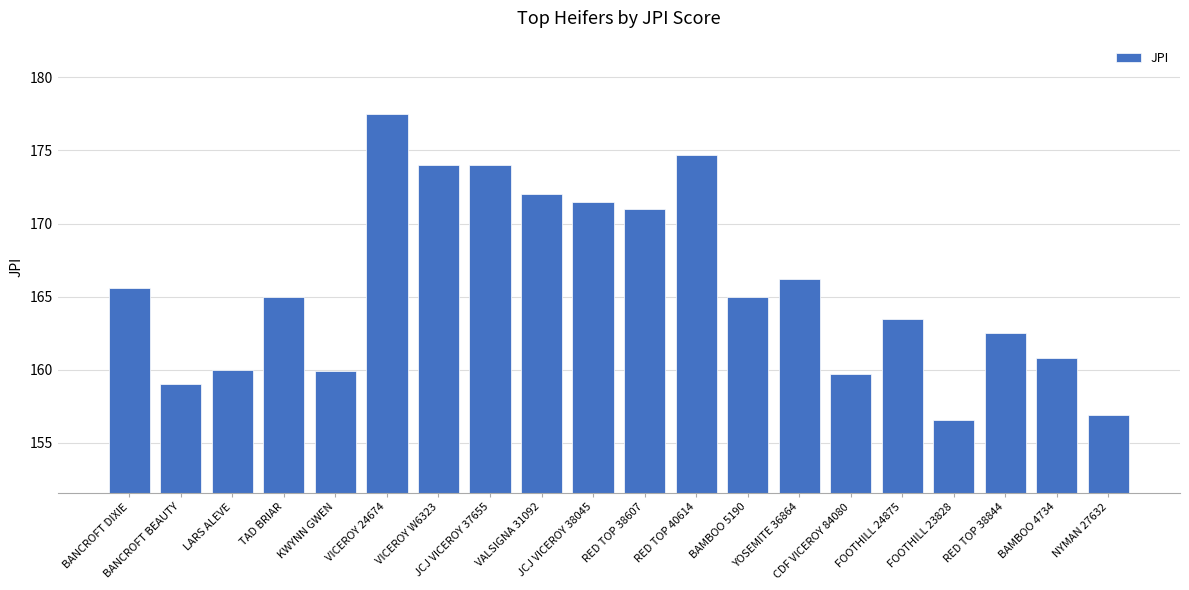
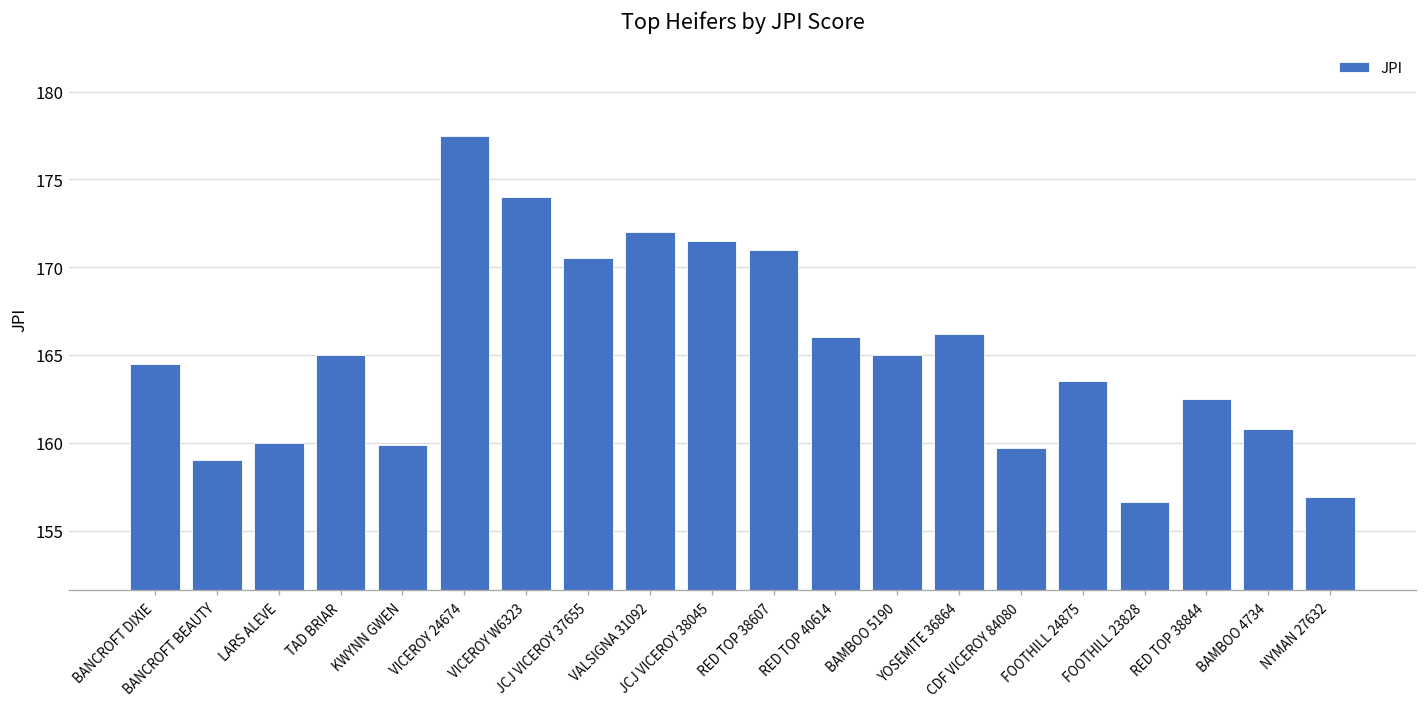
  {
-   "BANCROFT DIXIE": 165.6,
+   "BANCROFT DIXIE": 164.5,
    "BANCROFT BEAUTY": 159.0,
    "LARS ALEVE": 160.0,
    "TAD BRIAR": 165.0,
    "KWYNN GWEN": 159.9,
    "VICEROY 24674": 177.5,
    "VICEROY W6323": 174.0,
-   "JCJ VICEROY 37655": 174.0,
+   "JCJ VICEROY 37655": 170.5,
    "VALSIGNA 31092": 172.0,
    "JCJ VICEROY 38045": 171.5,
    "RED TOP 38607": 171.0,
-   "RED TOP 40614": 174.7,
+   "RED TOP 40614": 166.0,
    "BAMBOO 5190": 165.0,
    "YOSEMITE 36864": 166.2,
    "CDF VICEROY 84080": 159.7,
    "FOOTHILL 24875": 163.5,
    "FOOTHILL 23828": 156.6,
    "RED TOP 38844": 162.5,
    "BAMBOO 4734": 160.8,
    "NYMAN 27632": 156.9
  }
